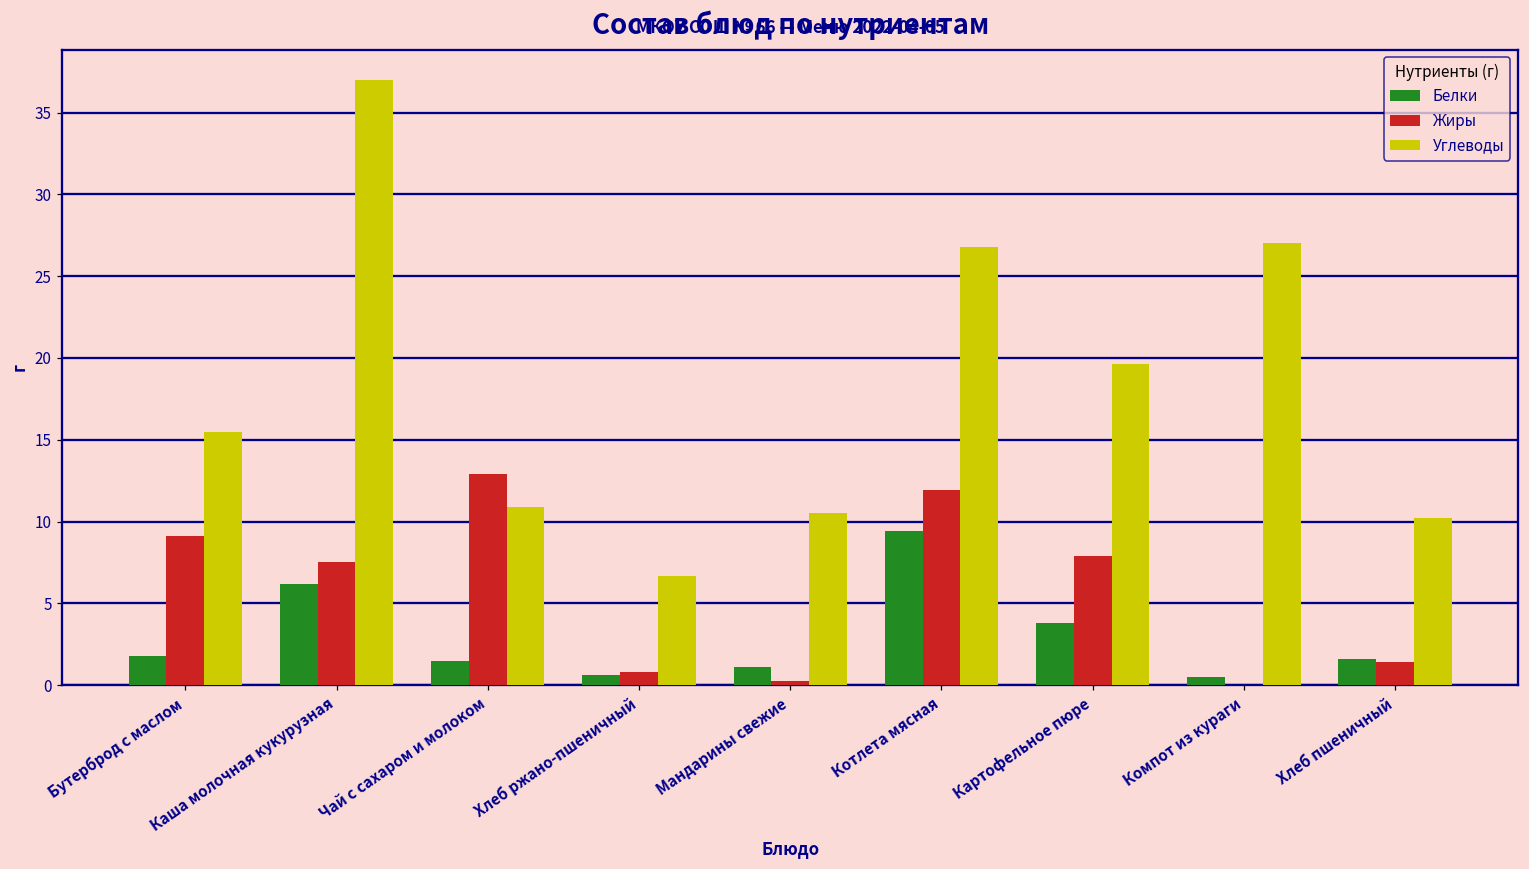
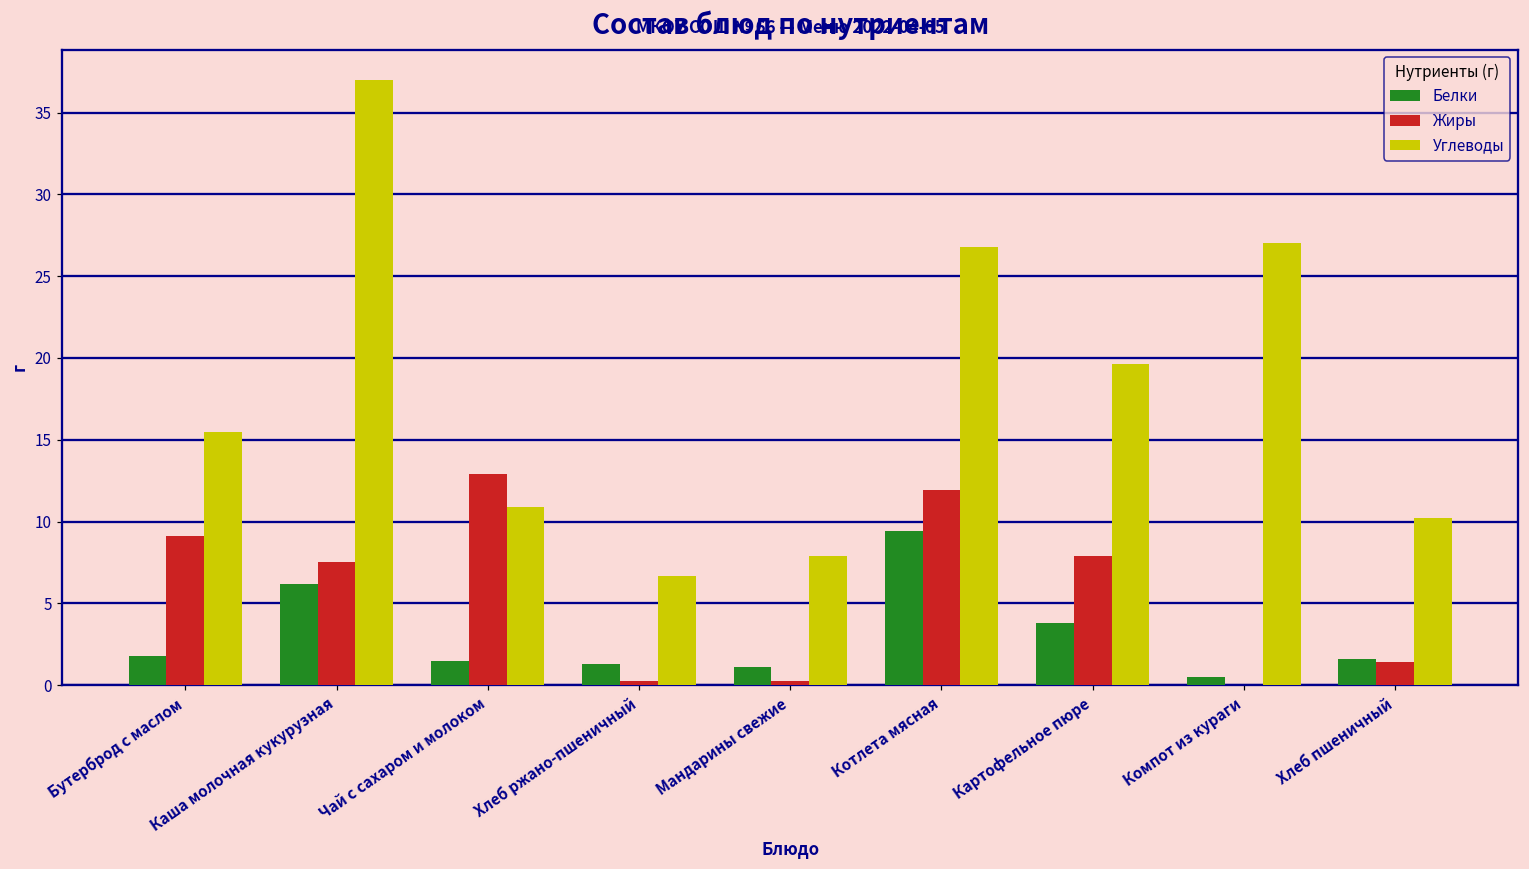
  {
    "Белки": {
      "Бутерброд с маслом": 1.8,
      "Каша молочная кукурузная": 6.2,
      "Чай с сахаром и молоком": 1.5,
-     "Хлеб ржано-пшеничный": 0.6,
+     "Хлеб ржано-пшеничный": 1.3,
      "Мандарины свежие": 1.1,
      "Котлета мясная": 9.5,
      "Картофельное пюре": 3.8,
      "Компот из кураги": 0.5,
      "Хлеб пшеничный": 1.6
    },
    "Жиры": {
      "Бутерброд с маслом": 9.1,
      "Каша молочная кукурузная": 7.5,
      "Чай с сахаром и молоком": 12.9,
-     "Хлеб ржано-пшеничный": 0.8,
+     "Хлеб ржано-пшеничный": 0.2,
      "Мандарины свежие": 0.3,
      "Котлета мясная": 11.9,
      "Картофельное пюре": 7.9,
      "Компот из кураги": 0.0,
      "Хлеб пшеничный": 1.4
    },
    "Углеводы": {
      "Бутерброд с маслом": 15.5,
      "Каша молочная кукурузная": 37.0,
      "Чай с сахаром и молоком": 10.9,
      "Хлеб ржано-пшеничный": 6.7,
-     "Мандарины свежие": 10.5,
+     "Мандарины свежие": 7.9,
      "Котлета мясная": 26.8,
      "Картофельное пюре": 19.6,
      "Компот из кураги": 27.0,
      "Хлеб пшеничный": 10.2
    }
  }
